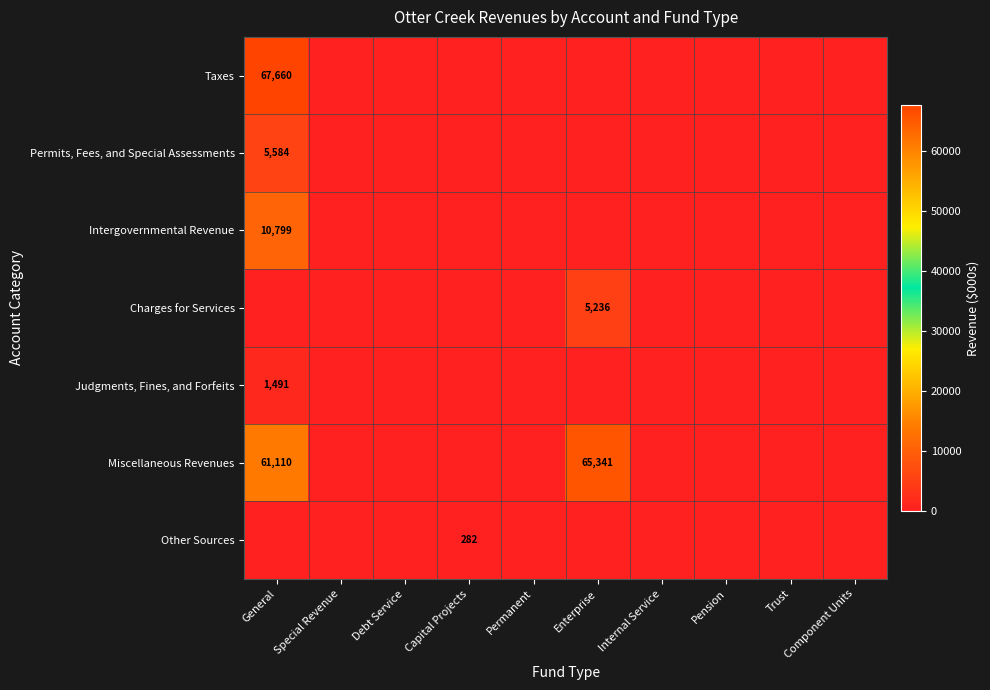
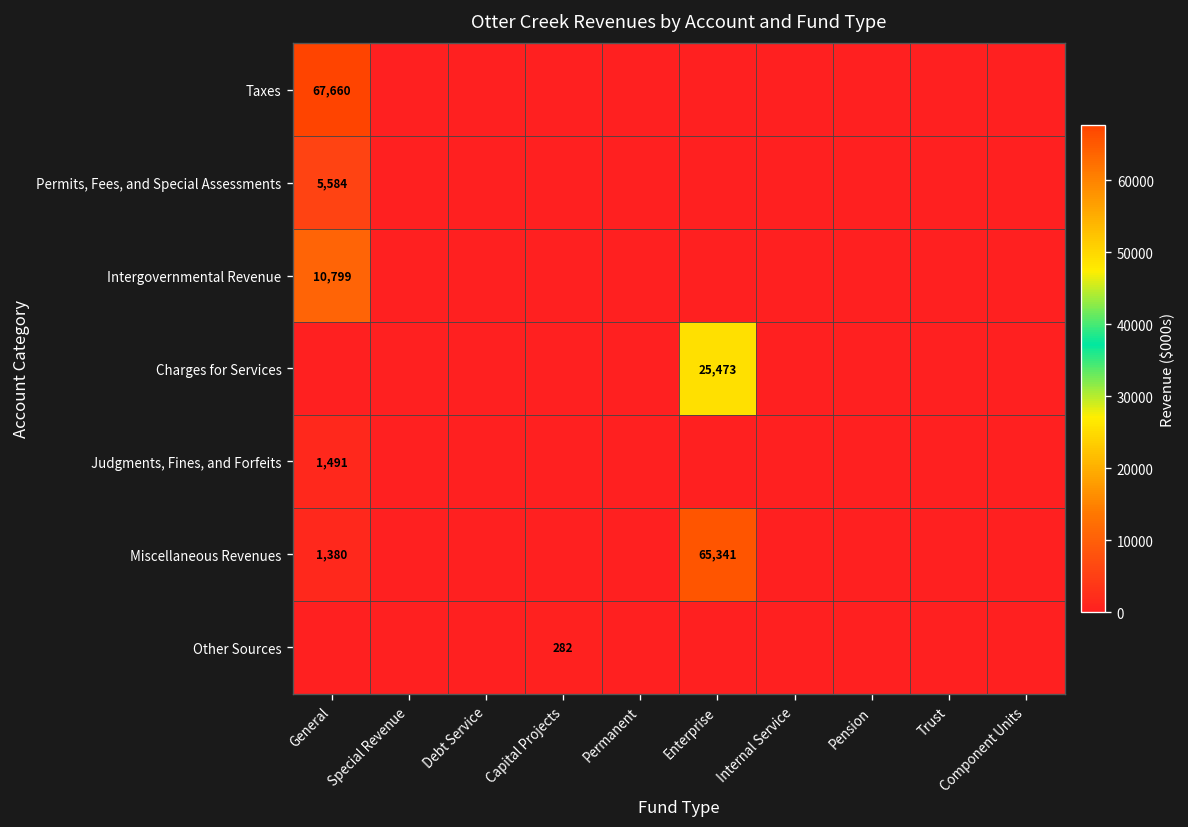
  {
    "Taxes": {
      "General": "67,660"
    },
    "Permits, Fees, and Special Assessments": {
      "General": "5,584"
    },
    "Intergovernmental Revenue": {
      "General": "10,799"
    },
    "Charges for Services": {
-     "Enterprise": "5,236"
+     "Enterprise": "25,473"
    },
    "Judgments, Fines, and Forfeits": {
      "General": "1,491"
    },
    "Miscellaneous Revenues": {
-     "General": "61,110",
+     "General": "1,380",
      "Enterprise": "65,341"
    },
    "Other Sources": {
      "Capital Projects": "282"
    }
  }
